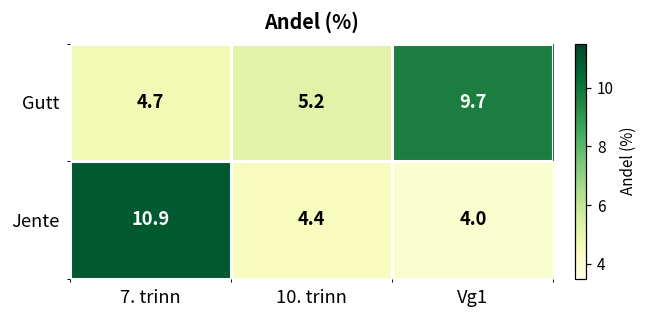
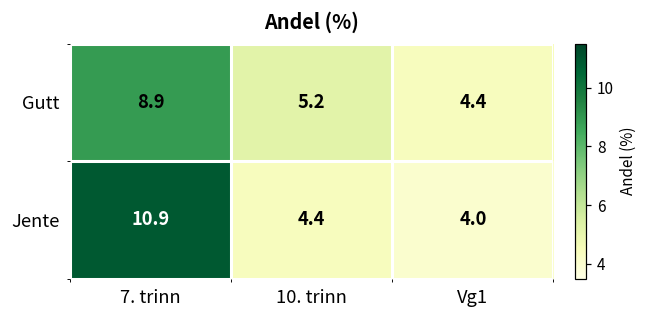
  {
    "Gutt": {
-     "7. trinn": 4.7,
+     "7. trinn": 8.9,
      "10. trinn": 5.2,
-     "Vg1": 9.7
+     "Vg1": 4.4
    },
    "Jente": {
      "7. trinn": 10.9,
      "10. trinn": 4.4,
      "Vg1": 4.0
    }
  }
